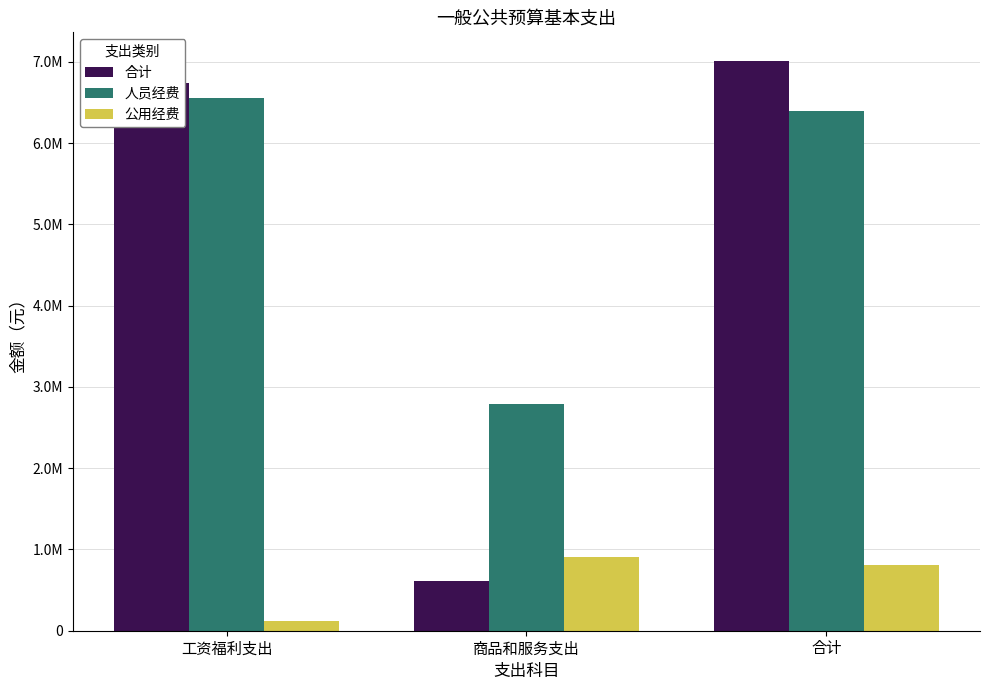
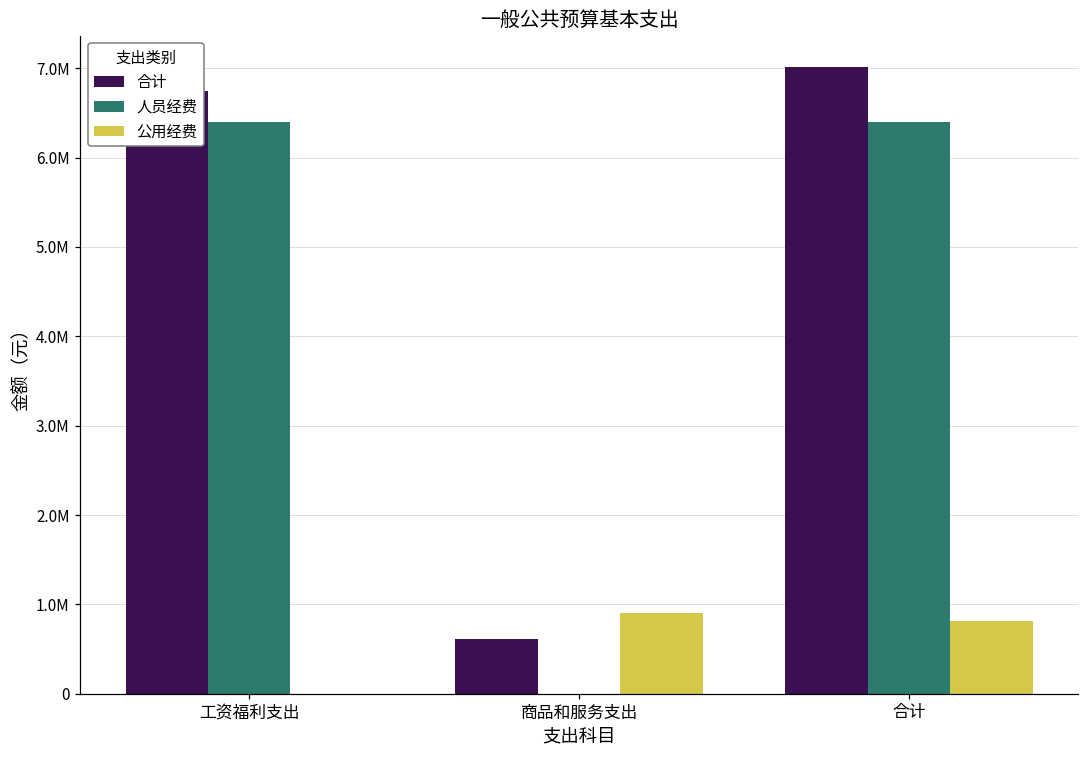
  {
    "合计": {
      "商品和服务支出": 600000,
      "合计": 7000000
    },
    "人员经费": {
-     "工资福利支出": 6600000,
-     "商品和服务支出": 2800000,
+     "工资福利支出": 6400000,
+     "商品和服务支出": 0,
      "合计": 6400000
    },
    "公用经费": {
-     "工资福利支出": 100000,
+     "工资福利支出": 0,
      "商品和服务支出": 900000,
      "合计": 800000
    }
  }
